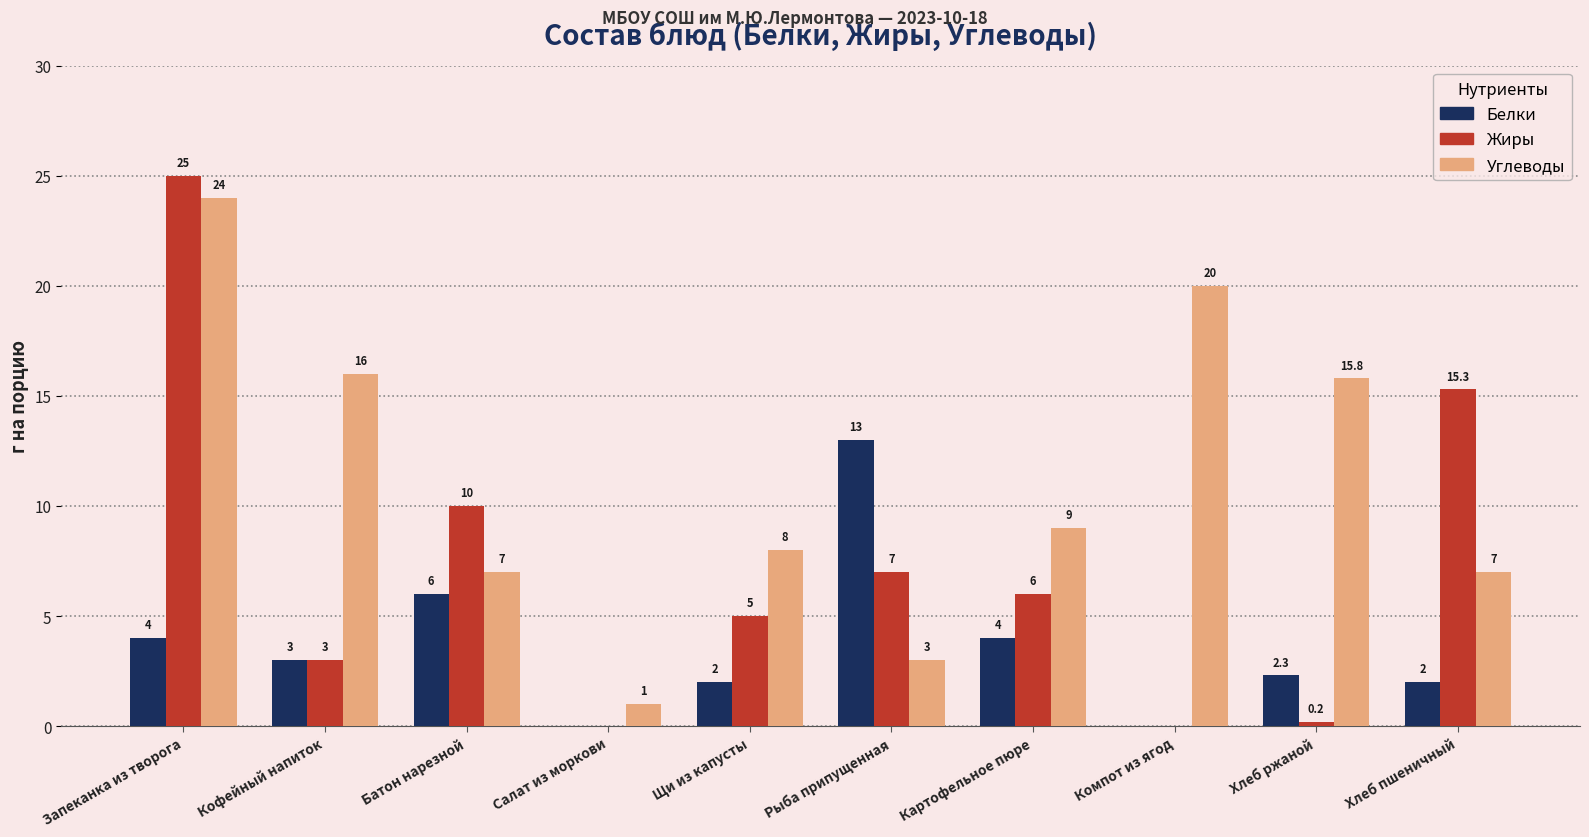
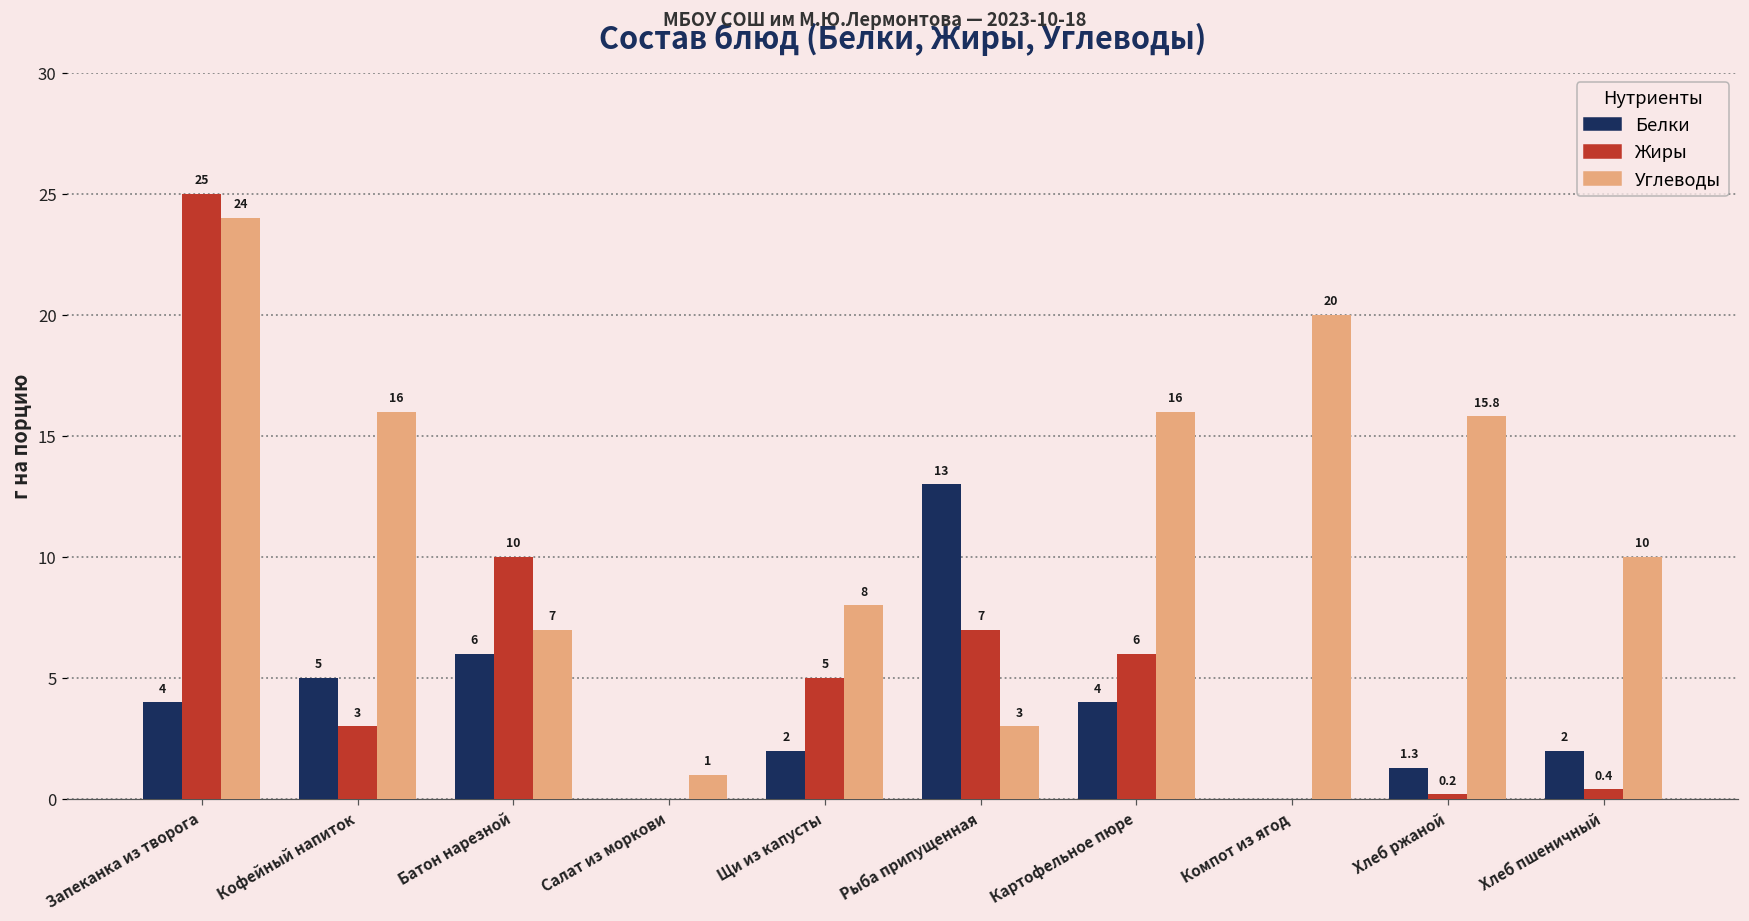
  {
    "Белки": {
      "Запеканка из творога": 4,
-     "Кофейный напиток": 3,
+     "Кофейный напиток": 5,
      "Батон нарезной": 6,
      "Щи из капусты": 2,
      "Рыба припущенная": 13,
      "Картофельное пюре": 4,
-     "Хлеб ржаной": 2.3,
+     "Хлеб ржаной": 1.3,
      "Хлеб пшеничный": 2
    },
    "Жиры": {
      "Запеканка из творога": 25,
      "Кофейный напиток": 3,
      "Батон нарезной": 10,
      "Щи из капусты": 5,
      "Рыба припущенная": 7,
      "Картофельное пюре": 6,
      "Хлеб ржаной": 0.2,
-     "Хлеб пшеничный": 15.3
+     "Хлеб пшеничный": 0.4
    },
    "Углеводы": {
      "Запеканка из творога": 24,
      "Кофейный напиток": 16,
      "Батон нарезной": 7,
      "Салат из моркови": 1,
      "Щи из капусты": 8,
      "Рыба припущенная": 3,
-     "Картофельное пюре": 9,
+     "Картофельное пюре": 16,
      "Компот из ягод": 20,
      "Хлеб ржаной": 15.8,
-     "Хлеб пшеничный": 7
+     "Хлеб пшеничный": 10
    }
  }
